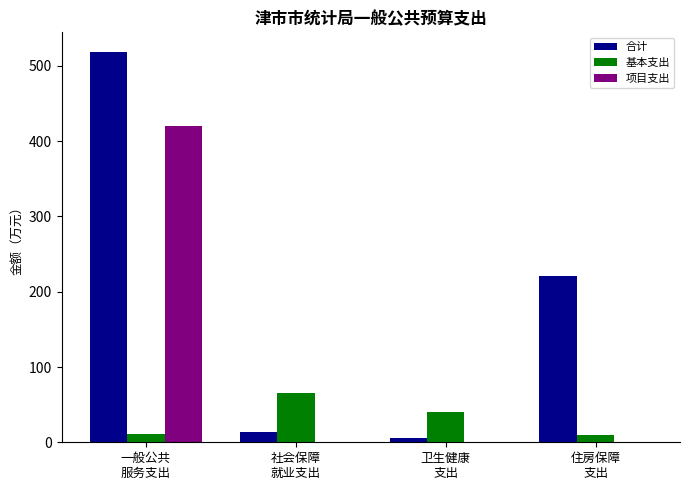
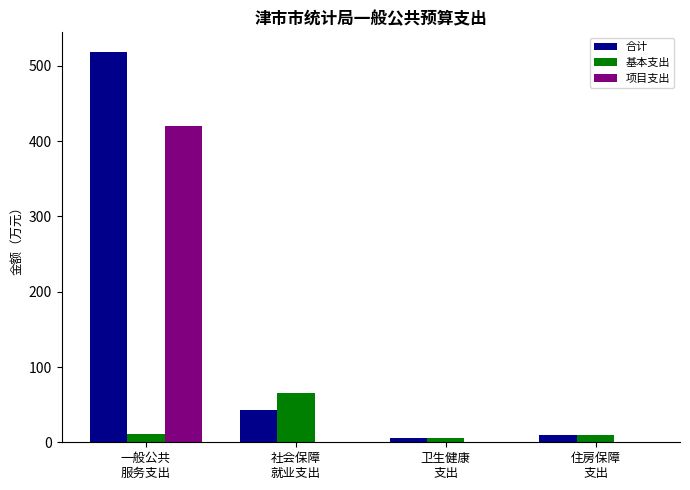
  {
    "合计": {
      "一般公共 服务支出": 520,
-     "社会保障 就业支出": 10,
+     "社会保障 就业支出": 40,
      "卫生健康 支出": 10,
-     "住房保障 支出": 220
+     "住房保障 支出": 10
    },
    "基本支出": {
      "一般公共 服务支出": 10,
      "社会保障 就业支出": 70,
-     "卫生健康 支出": 40,
+     "卫生健康 支出": 10,
      "住房保障 支出": 10
    },
    "项目支出": {
      "一般公共 服务支出": 420,
      "社会保障 就业支出": 0,
      "卫生健康 支出": 0,
      "住房保障 支出": 0
    }
  }
